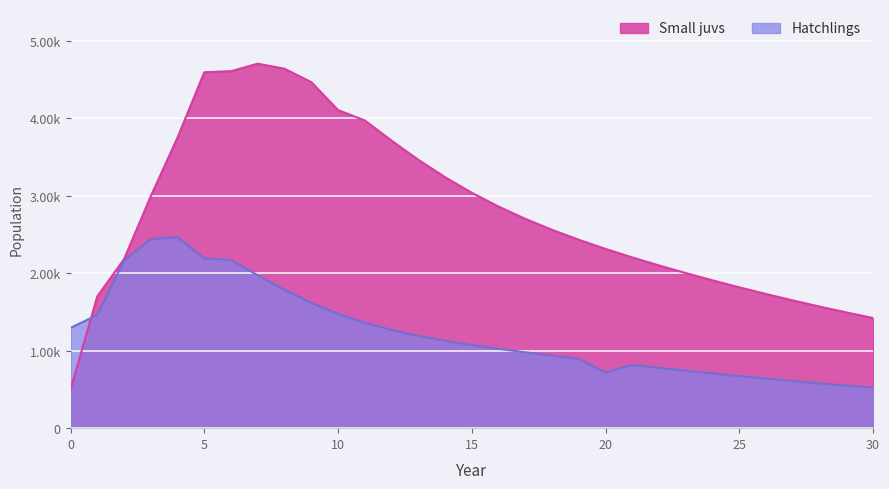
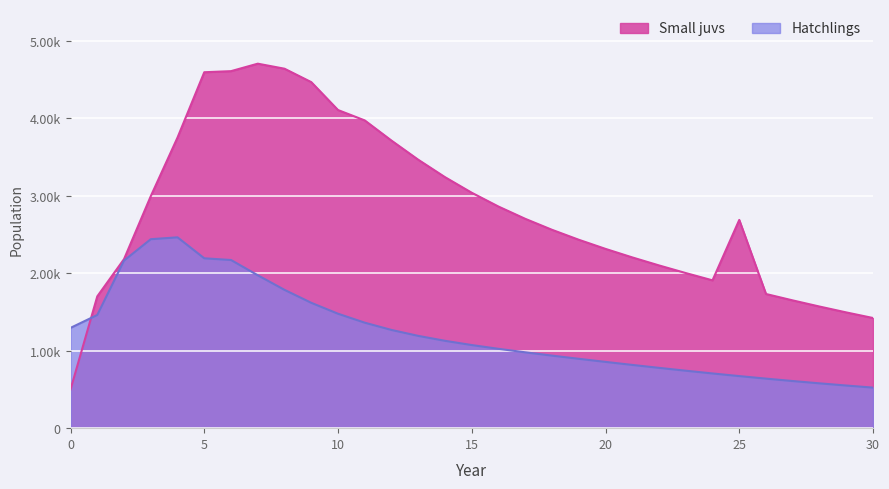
  {
    "Small juvs": {
      "0": 500,
      "5": 4600,
      "10": 4100,
      "15": 3000,
      "20": 2300,
-     "25": 1800,
+     "25": 2700,
      "30": 1400
    },
    "Hatchlings": {
      "0": 1300,
      "5": 2200,
      "10": 1500,
      "15": 1100,
-     "20": 700,
+     "20": 900,
      "25": 700,
      "30": 500
    }
  }
